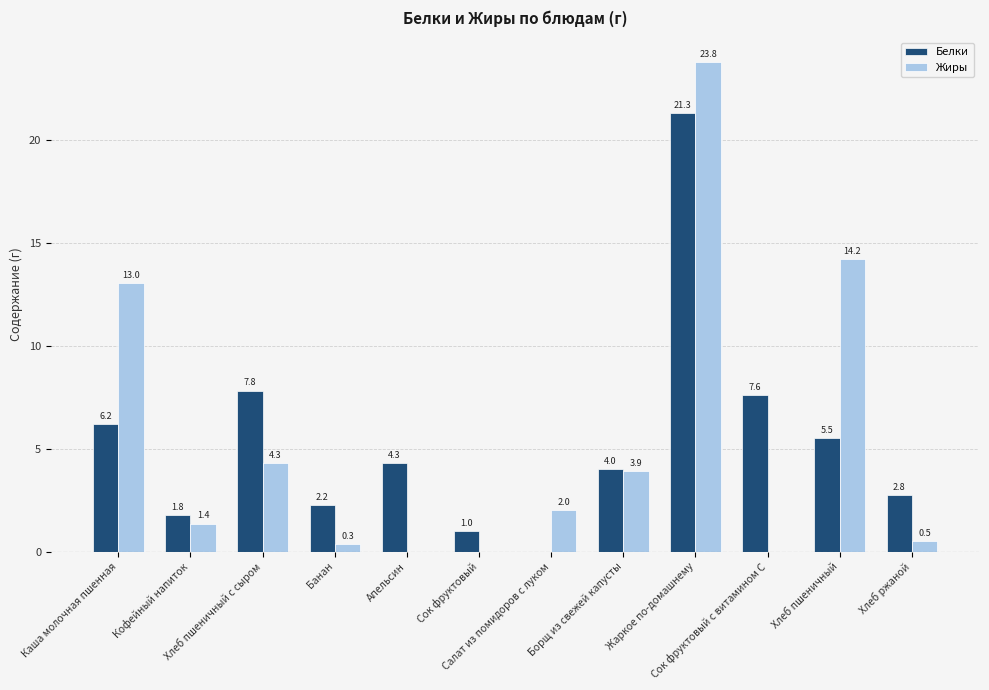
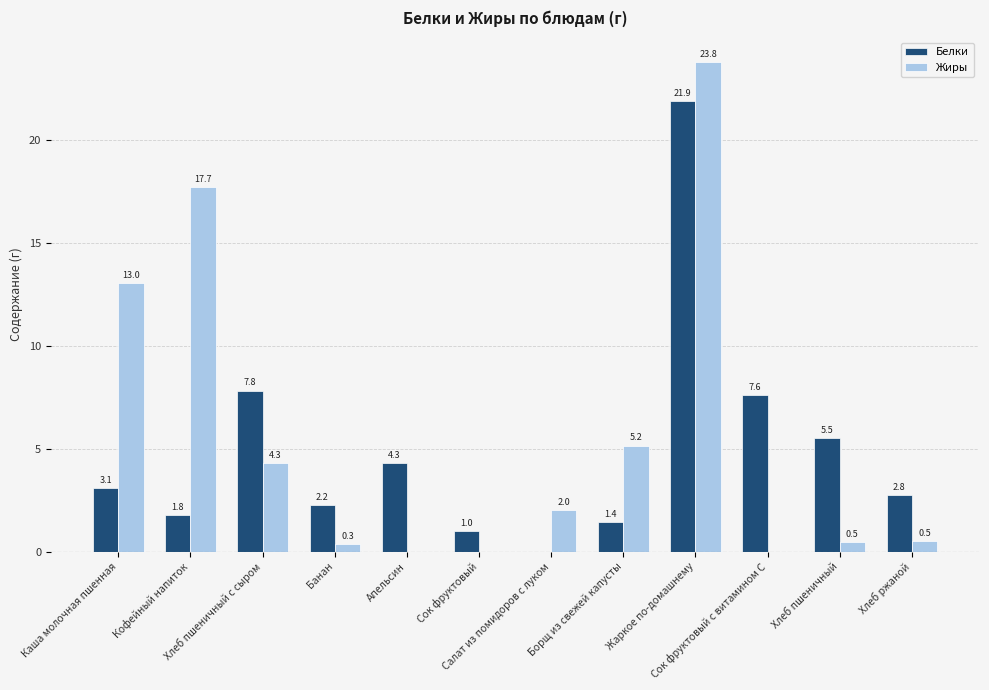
  {
    "Белки": {
-     "Каша молочная пшенная": 6.2,
+     "Каша молочная пшенная": 3.1,
      "Кофейный напиток": 1.8,
      "Хлеб пшеничный с сыром": 7.8,
      "Банан": 2.2,
      "Апельсин": 4.3,
      "Сок фруктовый": 1.0,
-     "Борщ из свежей капусты": 4.0,
-     "Жаркое по-домашнему": 21.3,
+     "Борщ из свежей капусты": 1.4,
+     "Жаркое по-домашнему": 21.9,
      "Сок фруктовый с витамином С": 7.6,
      "Хлеб пшеничный": 5.5,
      "Хлеб ржаной": 2.8
    },
    "Жиры": {
      "Каша молочная пшенная": 13.0,
-     "Кофейный напиток": 1.4,
+     "Кофейный напиток": 17.7,
      "Хлеб пшеничный с сыром": 4.3,
      "Банан": 0.3,
      "Салат из помидоров с луком": 2.0,
-     "Борщ из свежей капусты": 3.9,
+     "Борщ из свежей капусты": 5.2,
      "Жаркое по-домашнему": 23.8,
-     "Хлеб пшеничный": 14.2,
+     "Хлеб пшеничный": 0.5,
      "Хлеб ржаной": 0.5
    }
  }
